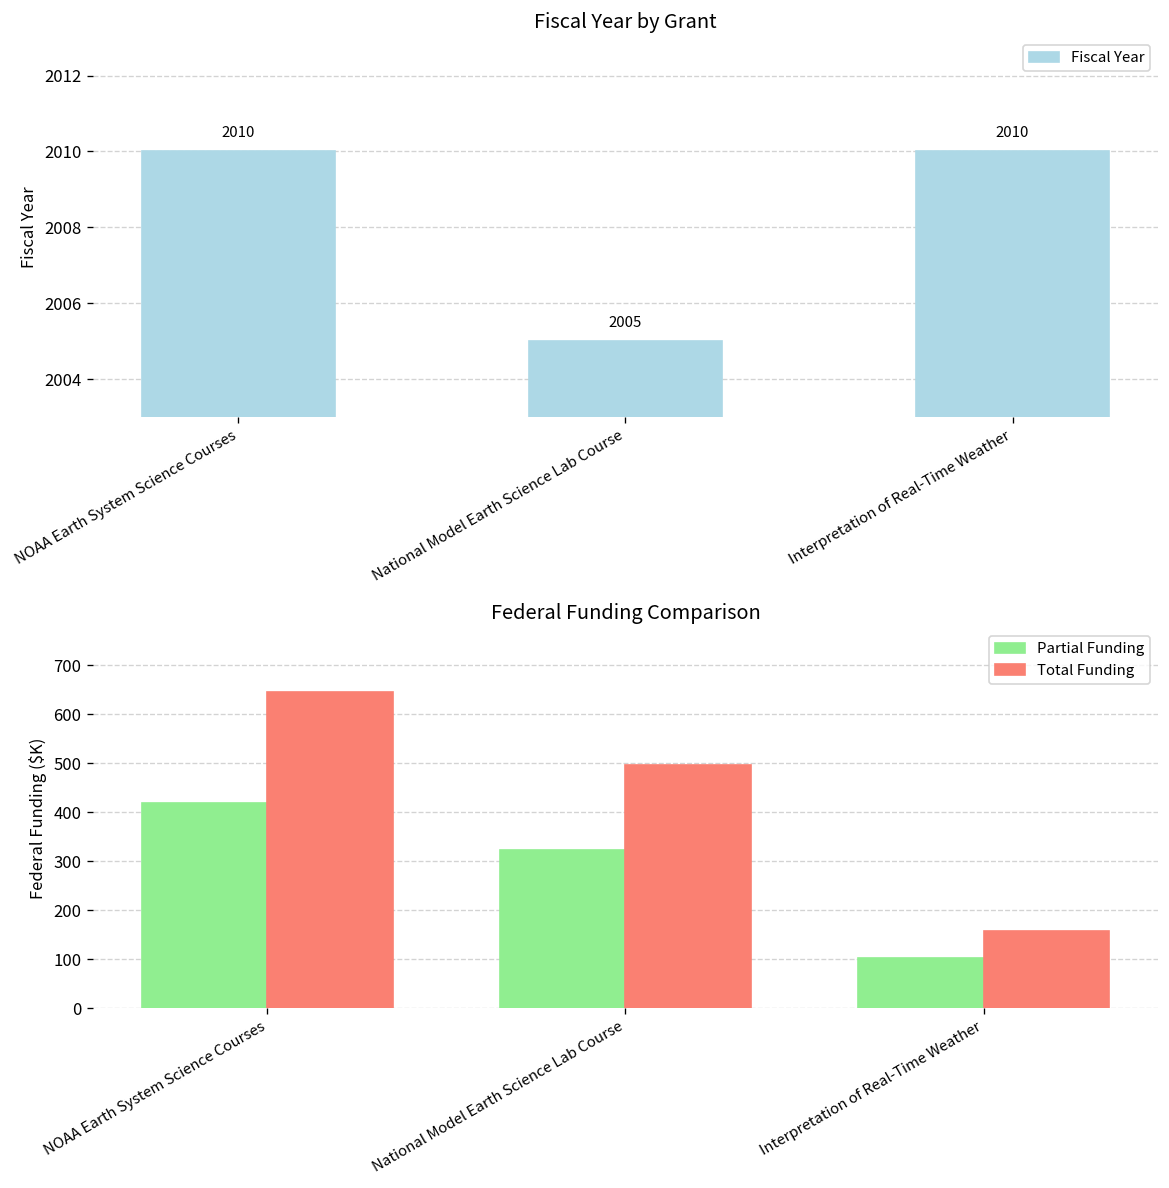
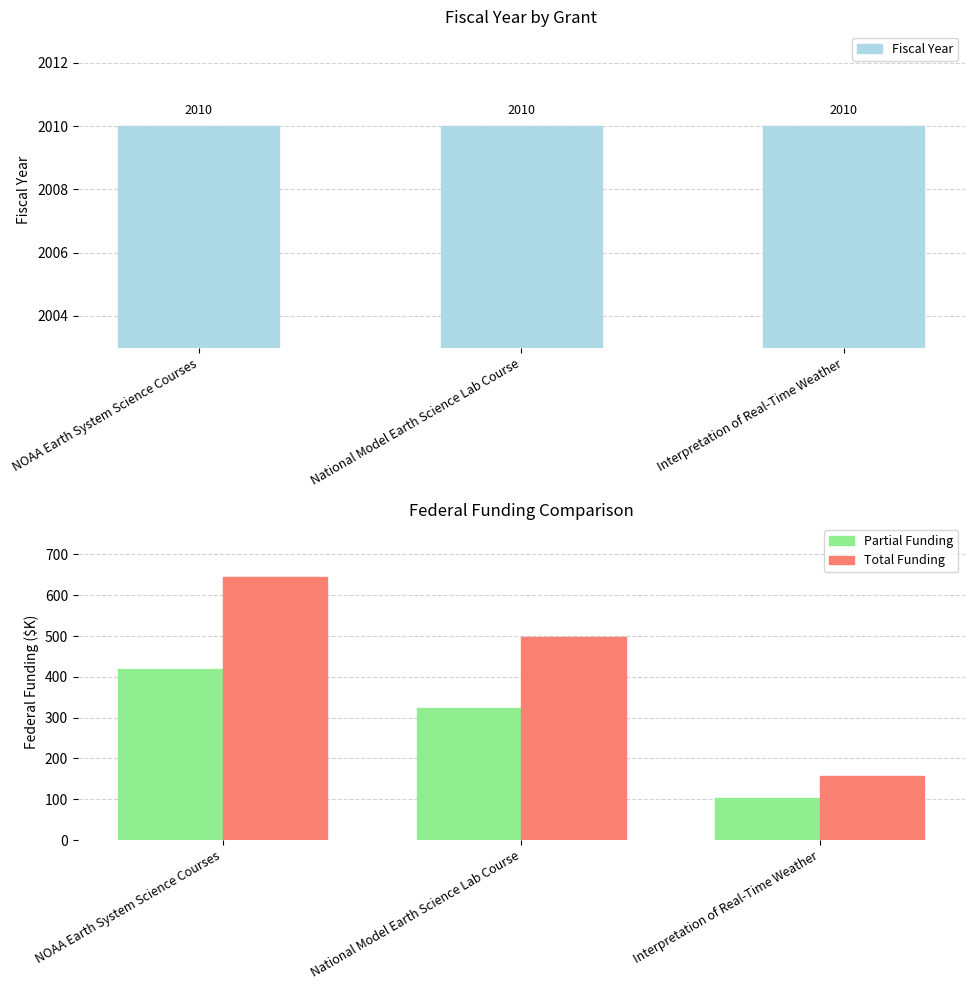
  {
    "Fiscal Year by Grant": {
      "NOAA Earth System Science Courses": 2010,
-     "National Model Earth Science Lab Course": 2005,
+     "National Model Earth Science Lab Course": 2010,
      "Interpretation of Real-Time Weather": 2010
    },
    "Federal Funding Comparison": {
      "Partial Funding": {
        "NOAA Earth System Science Courses": 420,
        "National Model Earth Science Lab Course": 320,
        "Interpretation of Real-Time Weather": 100
      },
      "Total Funding": {
        "NOAA Earth System Science Courses": 650,
        "National Model Earth Science Lab Course": 500,
        "Interpretation of Real-Time Weather": 160
      }
    }
  }
